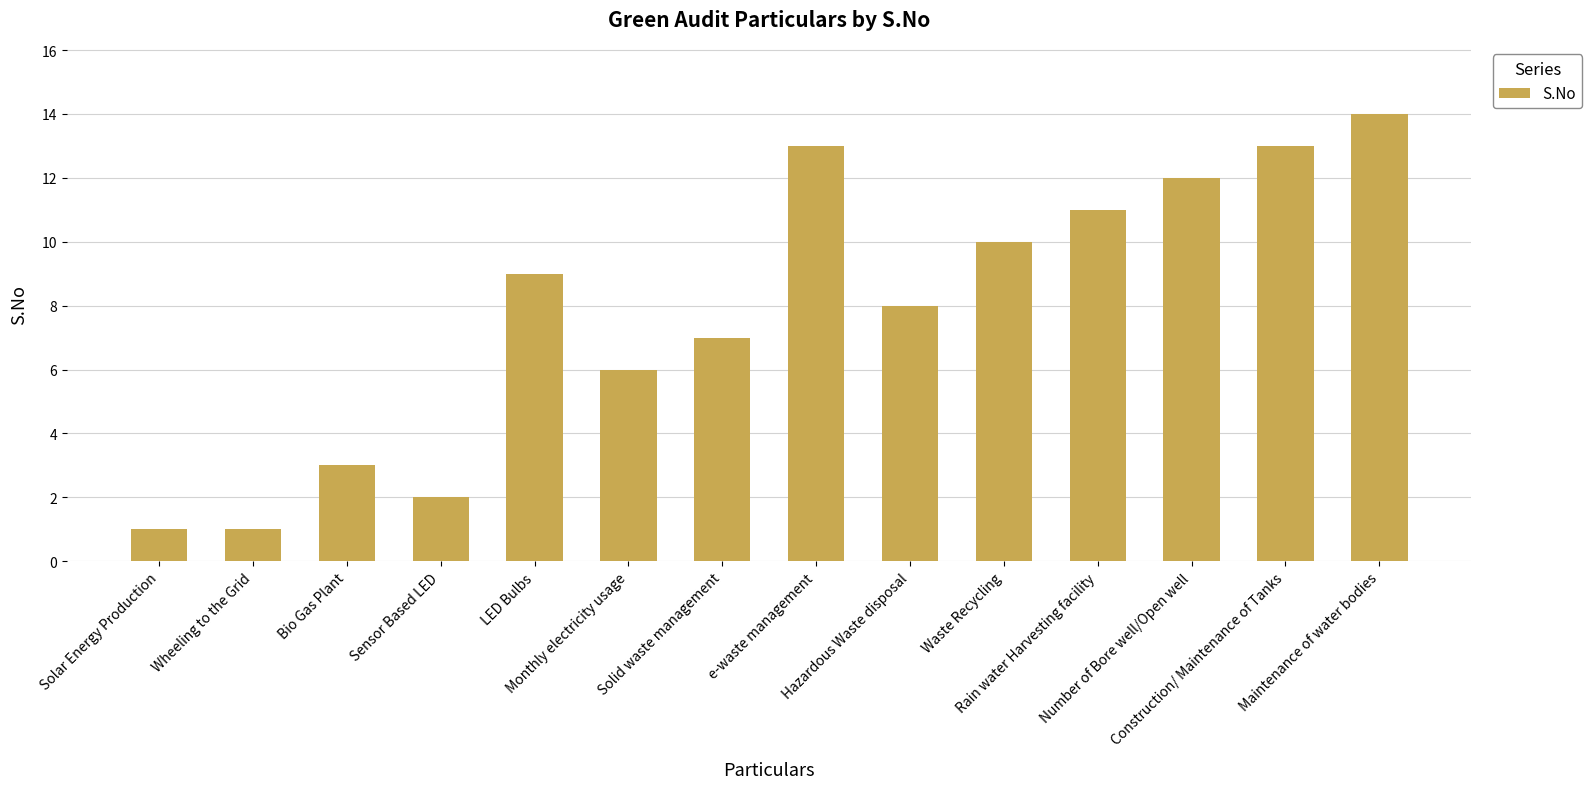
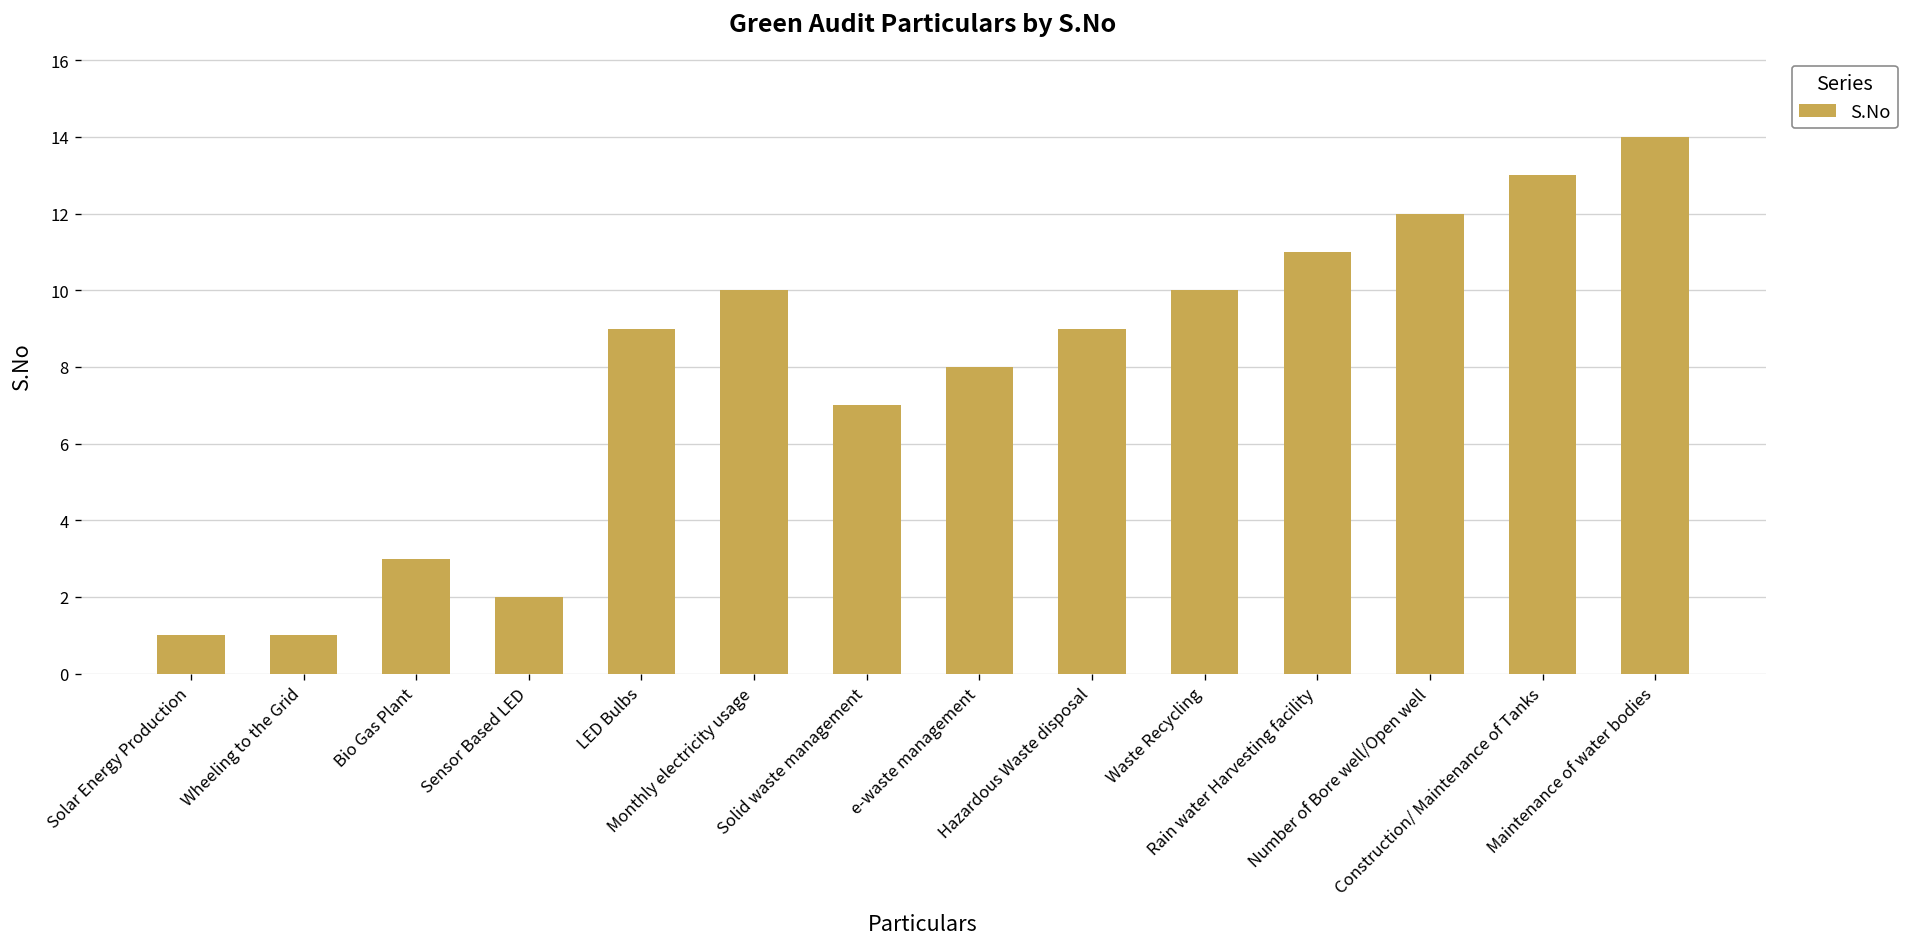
  {
    "Solar Energy Production": 1,
    "Wheeling to the Grid": 1,
    "Bio Gas Plant": 3,
    "Sensor Based LED": 2,
    "LED Bulbs": 9,
-   "Monthly electricity usage": 6,
+   "Monthly electricity usage": 10,
    "Solid waste management": 7,
-   "e-waste management": 13,
-   "Hazardous Waste disposal": 8,
+   "e-waste management": 8,
+   "Hazardous Waste disposal": 9,
    "Waste Recycling": 10,
    "Rain water Harvesting facility": 11,
    "Number of Bore well/Open well": 12,
    "Construction/ Maintenance of Tanks": 13,
    "Maintenance of water bodies": 14
  }
